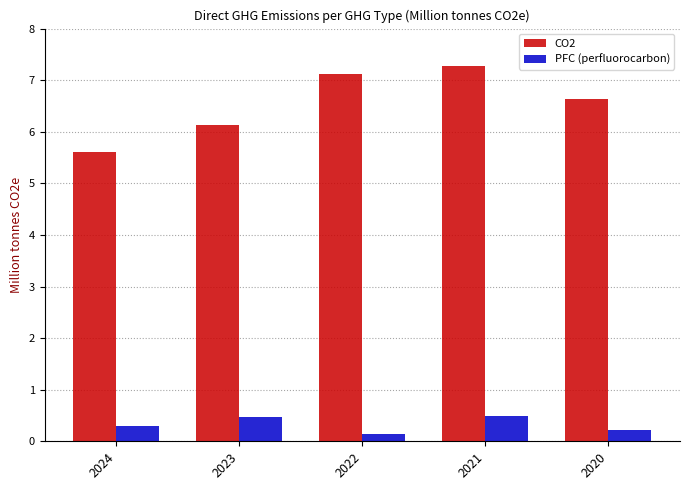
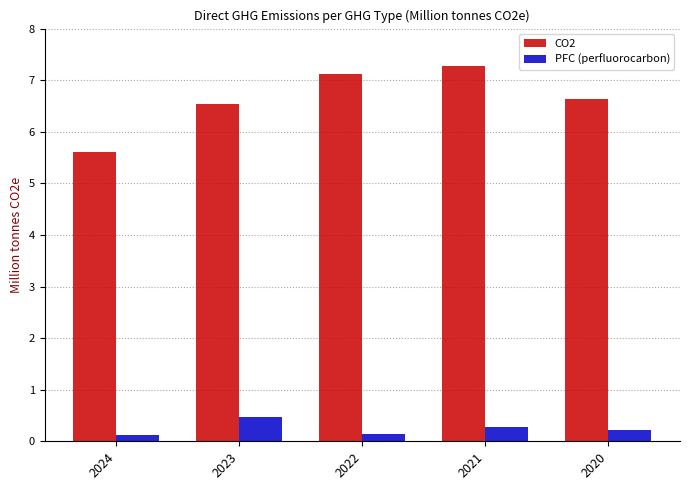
  {
    "CO2": {
      "2024": 5.6,
-     "2023": 6.1,
+     "2023": 6.5,
      "2022": 7.1,
      "2021": 7.3,
      "2020": 6.6
    },
    "PFC (perfluorocarbon)": {
-     "2024": 0.3,
+     "2024": 0.1,
      "2023": 0.5,
      "2022": 0.2,
-     "2021": 0.5,
+     "2021": 0.3,
      "2020": 0.2
    }
  }
